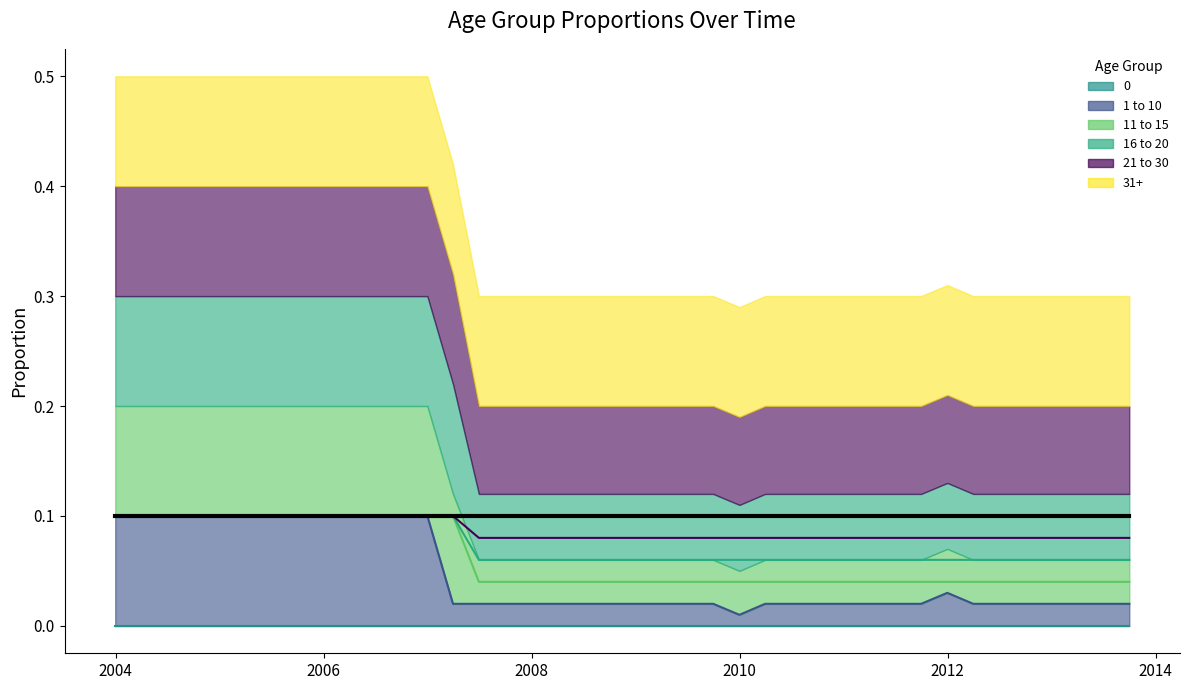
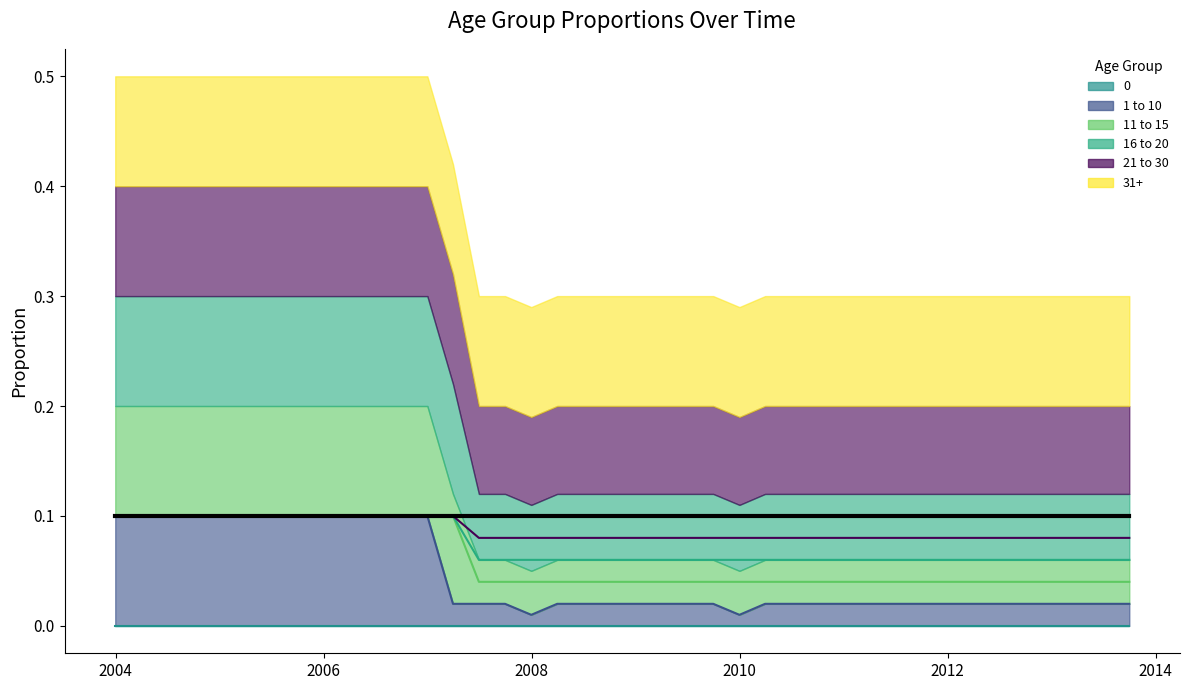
  {
    "1 to 10": {
-     "2008": 0.02,
+     "2008": 0.01,
      "2010": 0.01,
-     "2012": 0.03
+     "2012": 0.02
    }
  }
